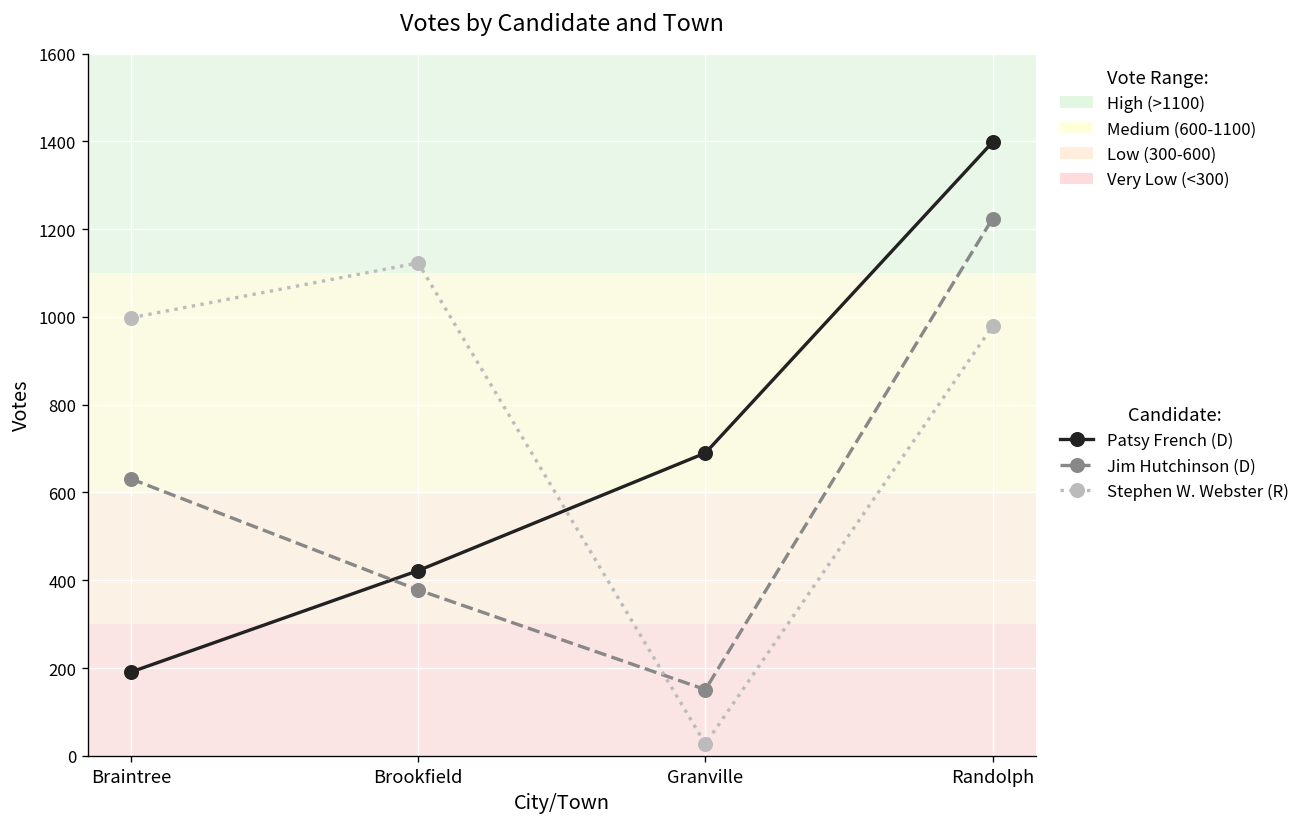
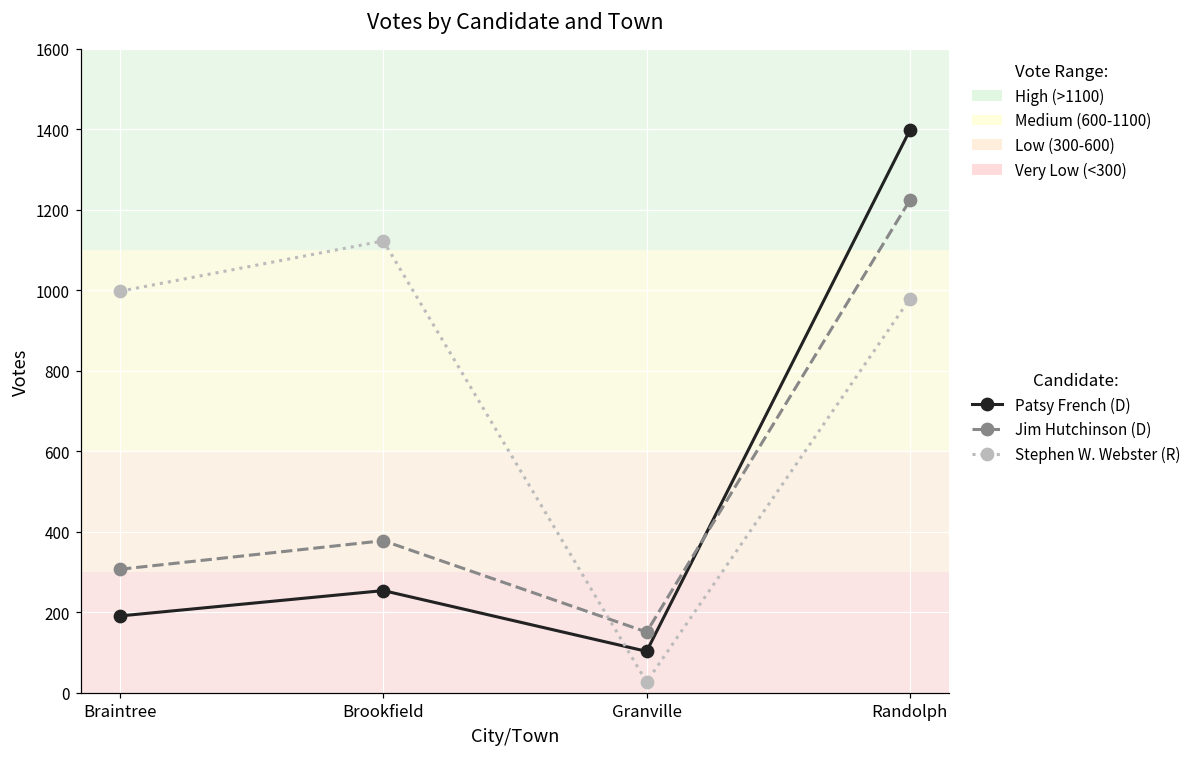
  {
    "Patsy French (D)": {
      "Braintree": 190,
-     "Brookfield": 420,
-     "Granville": 690,
+     "Brookfield": 250,
+     "Granville": 100,
      "Randolph": 1400
    },
    "Jim Hutchinson (D)": {
-     "Braintree": 630,
+     "Braintree": 310,
      "Brookfield": 380,
      "Granville": 150,
      "Randolph": 1220
    },
    "Stephen W. Webster (R)": {
      "Braintree": 1000,
      "Brookfield": 1120,
      "Granville": 30,
      "Randolph": 980
    }
  }
